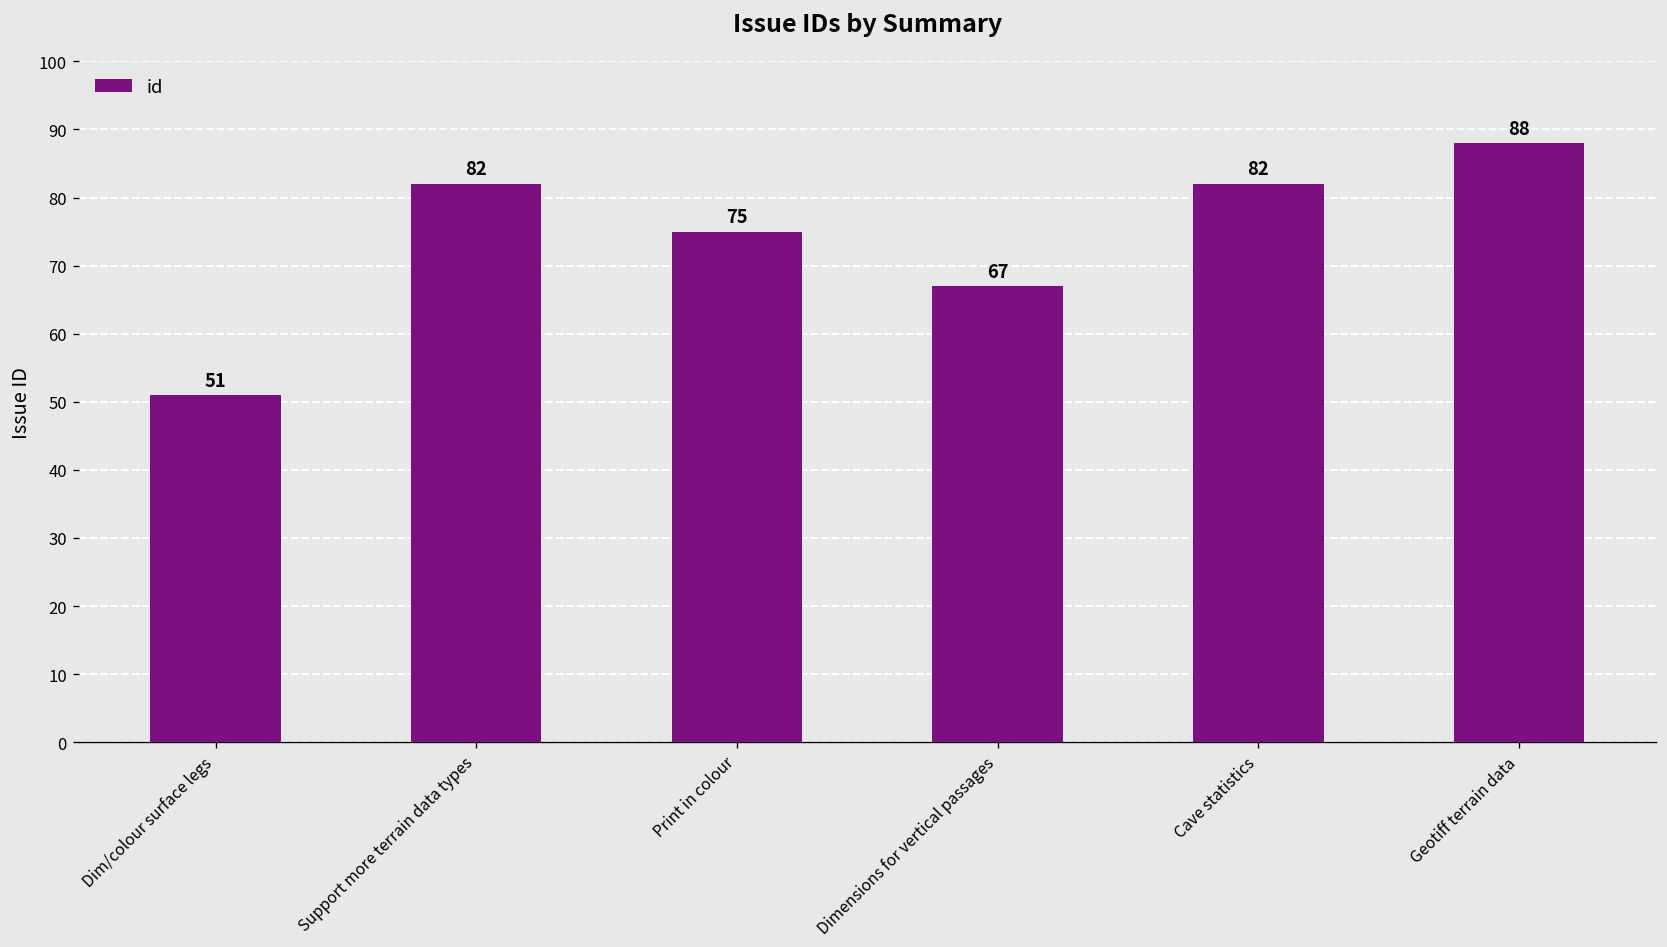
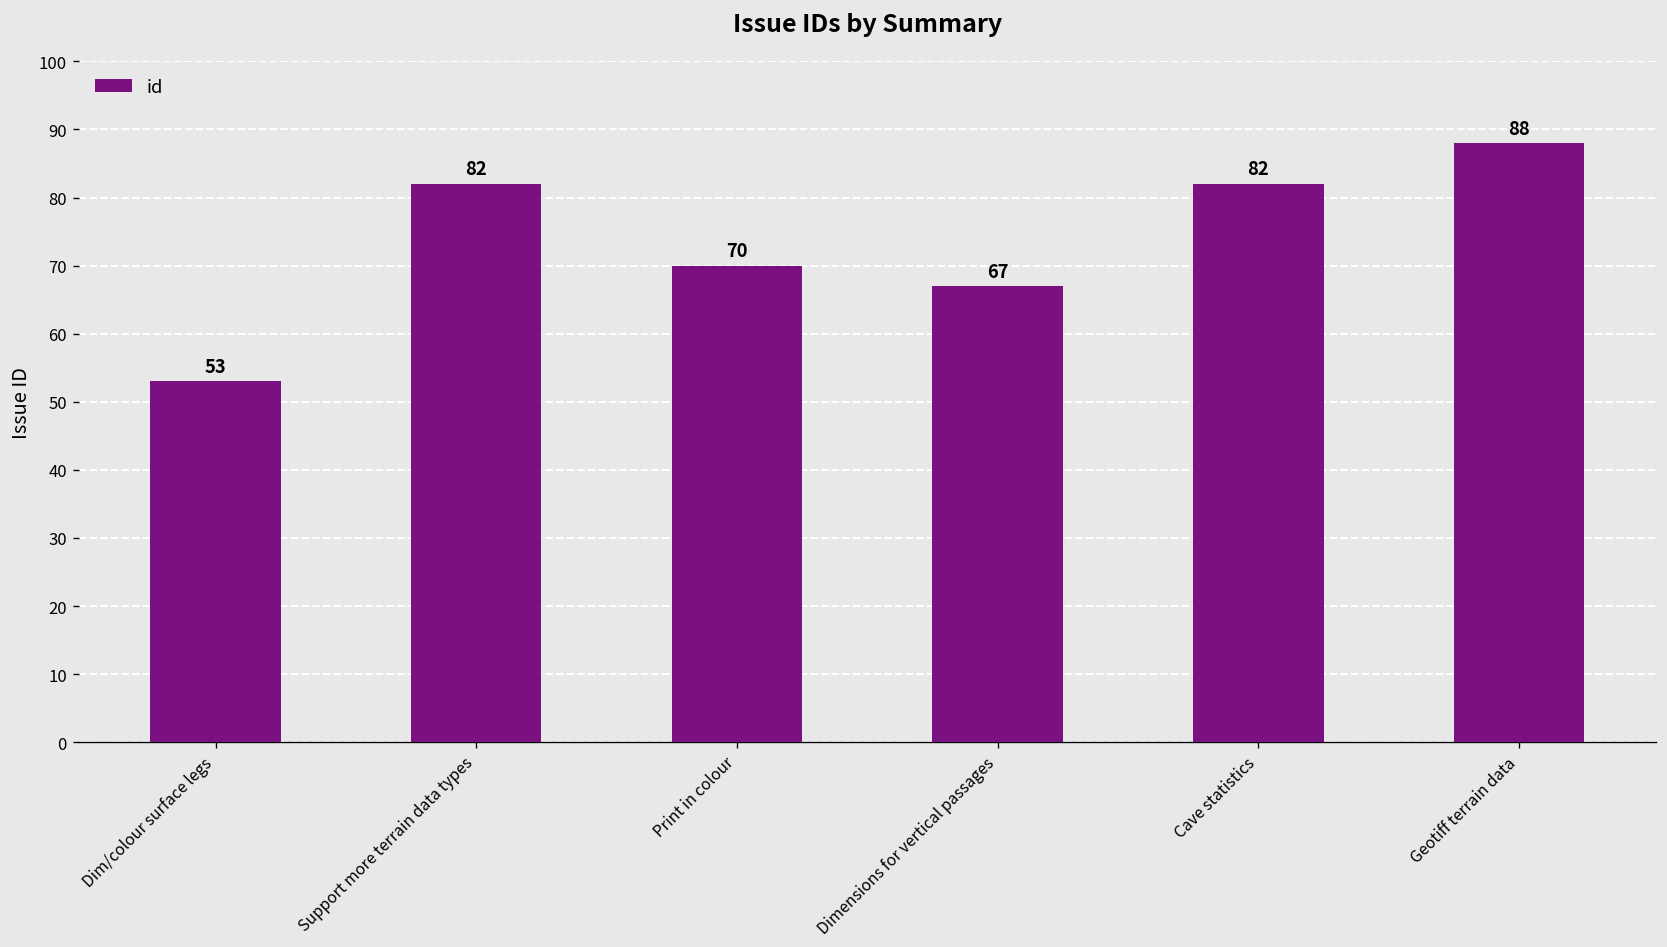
  {
-   "Dim/colour surface legs": 51,
+   "Dim/colour surface legs": 53,
    "Support more terrain data types": 82,
-   "Print in colour": 75,
+   "Print in colour": 70,
    "Dimensions for vertical passages": 67,
    "Cave statistics": 82,
    "Geotiff terrain data": 88
  }
